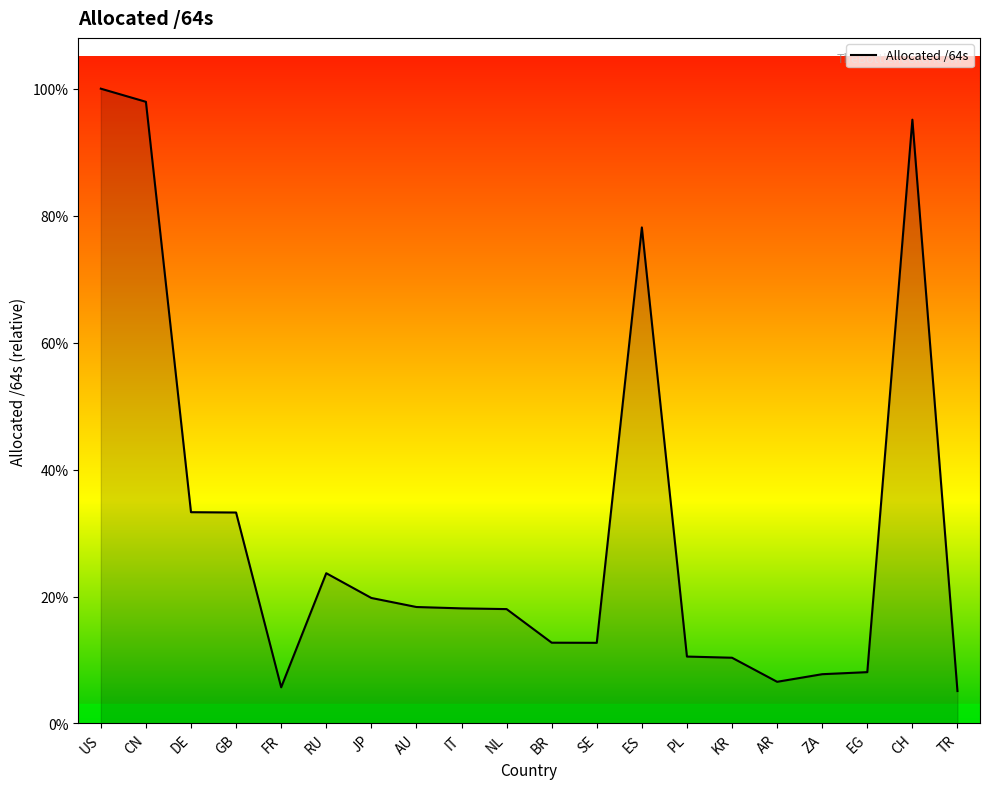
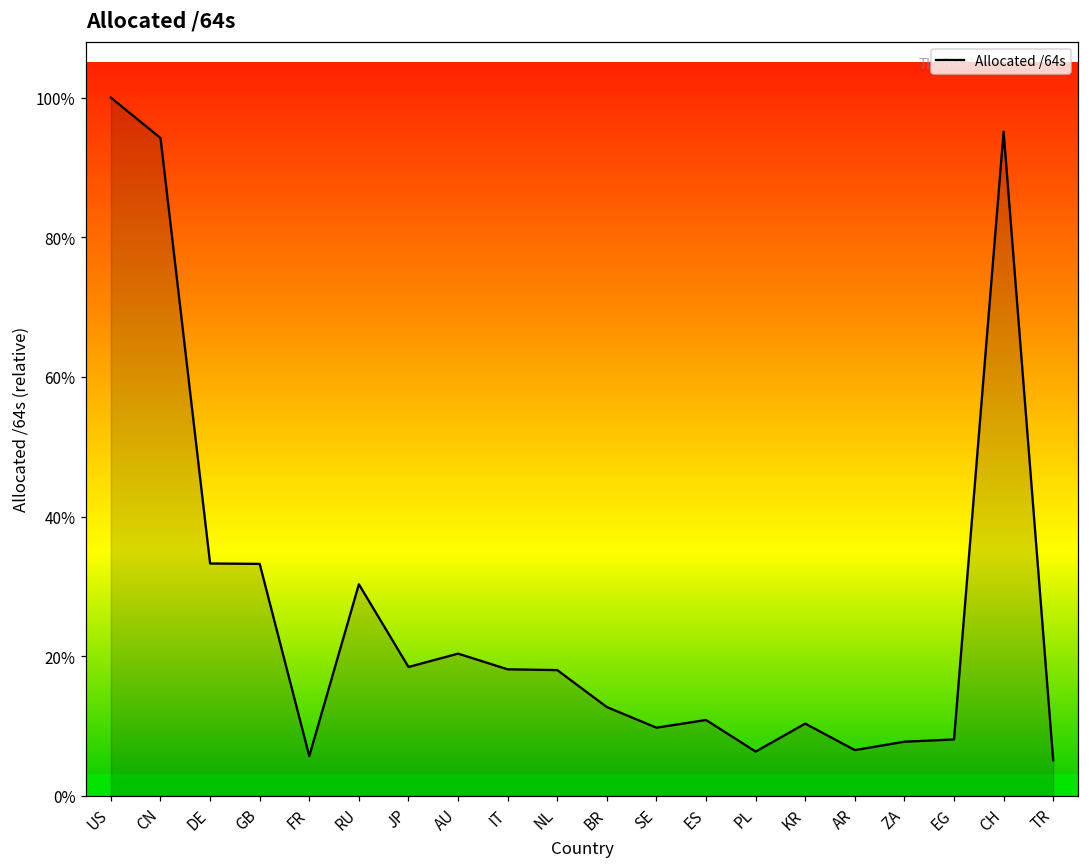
  {
    "US": "100%",
-   "CN": "98%",
+   "CN": "94%",
    "DE": "33%",
    "GB": "33%",
    "FR": "6%",
-   "RU": "24%",
-   "JP": "20%",
-   "AU": "18%",
+   "RU": "30%",
+   "JP": "18%",
+   "AU": "20%",
    "IT": "18%",
    "NL": "18%",
    "BR": "13%",
-   "SE": "13%",
-   "ES": "78%",
-   "PL": "11%",
+   "SE": "10%",
+   "ES": "11%",
+   "PL": "6%",
    "KR": "10%",
    "AR": "7%",
    "ZA": "8%",
    "EG": "8%",
    "CH": "95%",
    "TR": "5%"
  }
